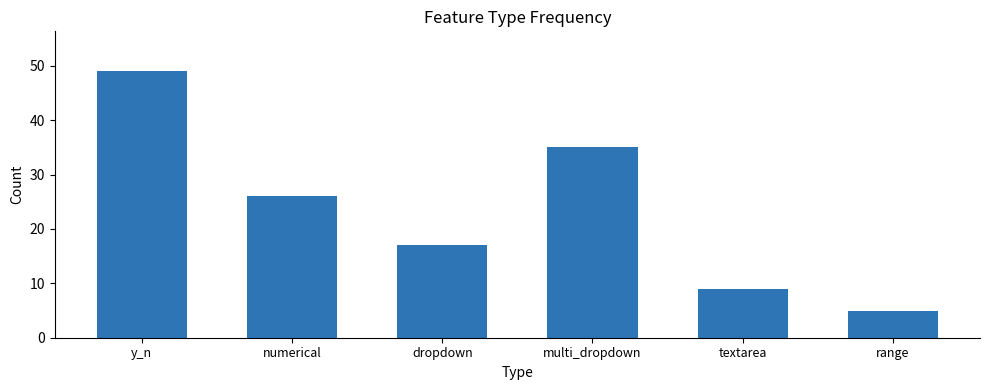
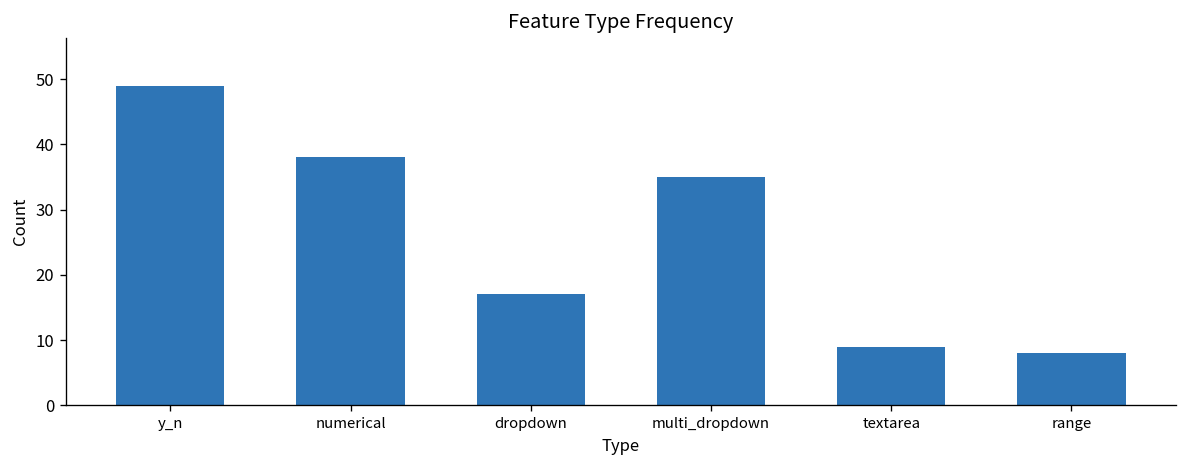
  {
    "y_n": 49,
-   "numerical": 26,
+   "numerical": 38,
    "dropdown": 17,
    "multi_dropdown": 35,
    "textarea": 9,
-   "range": 5
+   "range": 8
  }
